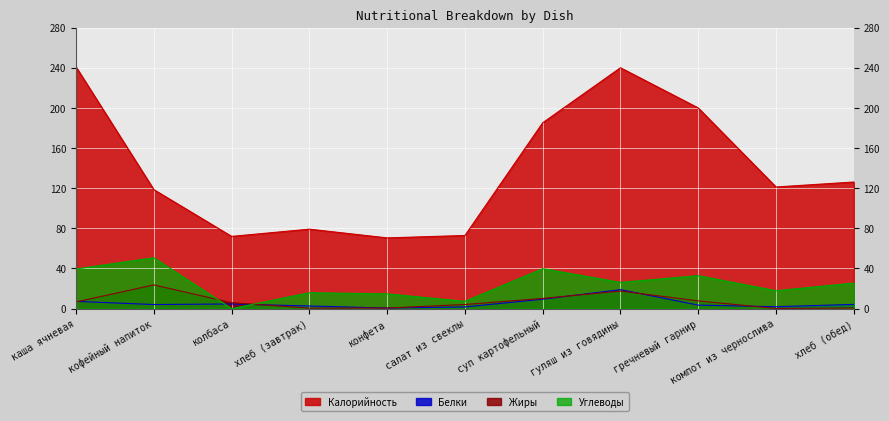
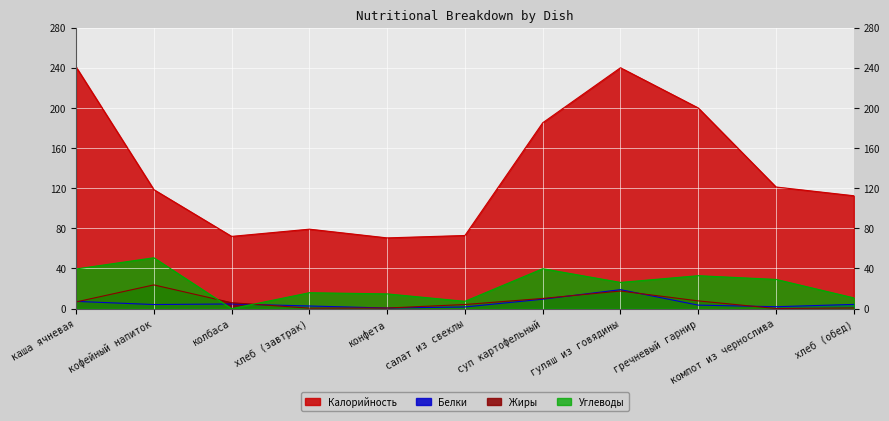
  {
    "Калорийность": {
      "каша ячневая": 241,
      "кофейный напиток": 119,
      "колбаса": 72,
      "хлеб (завтрак)": 79,
      "конфета": 71,
      "салат из свеклы": 73,
      "суп картофельный": 185,
      "гуляш из говядины": 240,
      "гречневый гарнир": 200,
      "компот из чернослива": 121,
-     "хлеб (обед)": 126
+     "хлеб (обед)": 113
    },
    "Белки": {
      "кофейный напиток": 4,
      "гречневый гарнир": 3,
      "хлеб (обед)": 4
    },
    "Жиры": {
      "кофейный напиток": 24,
      "гречневый гарнир": 8,
      "хлеб (обед)": 1
    },
    "Углеводы": {
      "каша ячневая": 40,
      "кофейный напиток": 51,
      "колбаса": 0,
      "хлеб (завтрак)": 16,
      "конфета": 15,
      "салат из свеклы": 7,
      "суп картофельный": 40,
      "гуляш из говядины": 26,
      "гречневый гарнир": 33,
-     "компот из чернослива": 18,
-     "хлеб (обед)": 25
+     "компот из чернослива": 29,
+     "хлеб (обед)": 11
    }
  }
